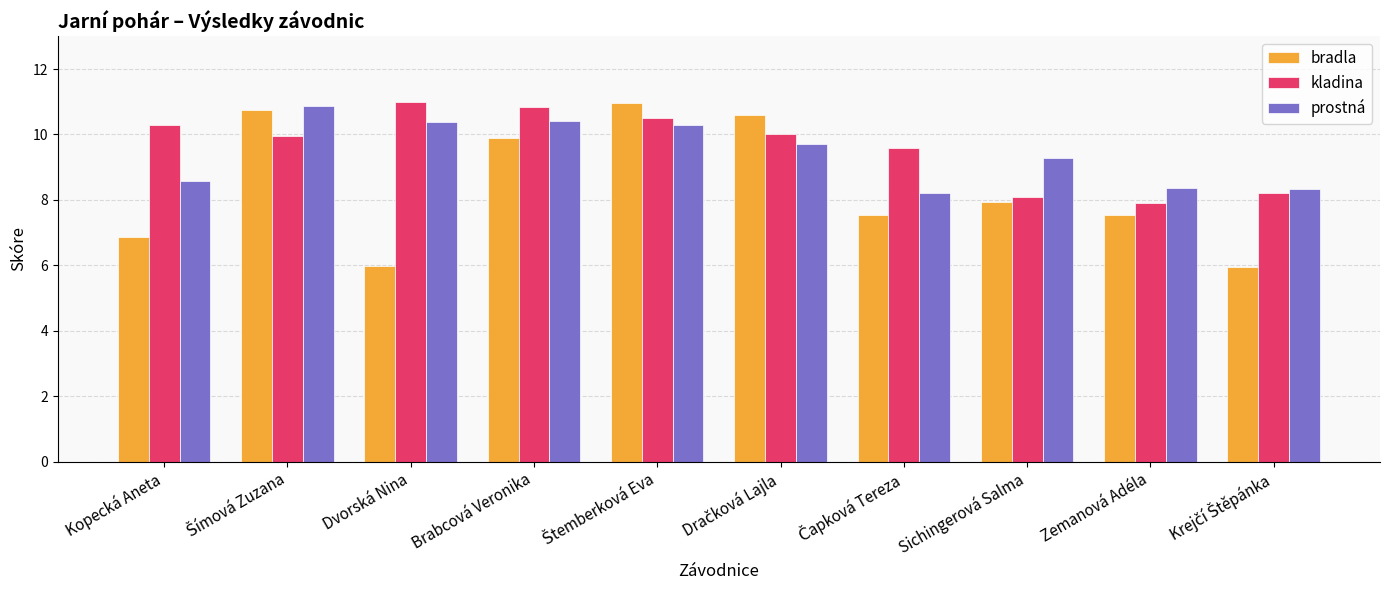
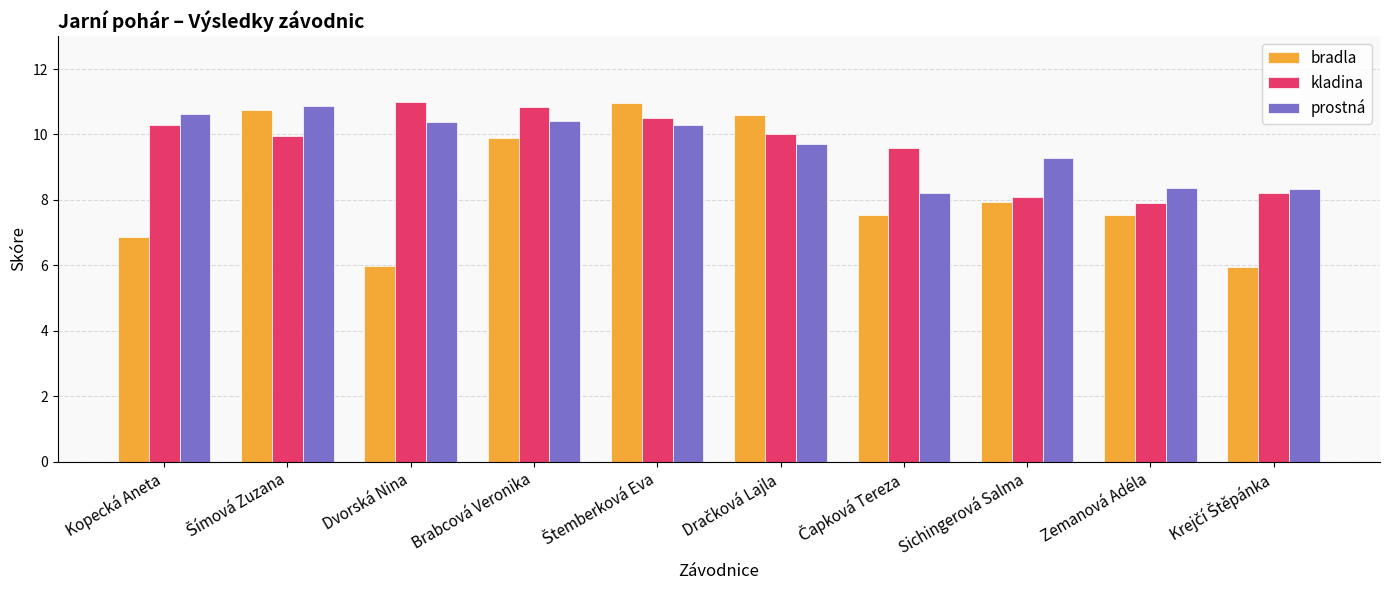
  {
    "bradla": {
      "Kopecká Aneta": 6.9,
      "Šímová Zuzana": 10.8,
      "Dvorská Nina": 6.0,
      "Brabcová Veronika": 9.9,
      "Štemberková Eva": 11.0,
      "Dračková Lajla": 10.6,
      "Čapková Tereza": 7.6,
      "Sichingerová Salma": 8.0,
      "Zemanová Adéla": 7.6,
      "Krejčí Štěpánka": 6.0
    },
    "kladina": {
      "Kopecká Aneta": 10.3,
      "Šímová Zuzana": 10.0,
      "Dvorská Nina": 11.0,
      "Brabcová Veronika": 10.9,
      "Štemberková Eva": 10.5,
      "Dračková Lajla": 10.0,
      "Čapková Tereza": 9.6,
      "Sichingerová Salma": 8.1,
      "Zemanová Adéla": 7.9,
      "Krejčí Štěpánka": 8.2
    },
    "prostná": {
-     "Kopecká Aneta": 8.6,
+     "Kopecká Aneta": 10.6,
      "Šímová Zuzana": 10.9,
      "Dvorská Nina": 10.4,
      "Brabcová Veronika": 10.4,
      "Štemberková Eva": 10.3,
      "Dračková Lajla": 9.7,
      "Čapková Tereza": 8.2,
      "Sichingerová Salma": 9.3,
      "Zemanová Adéla": 8.4,
      "Krejčí Štěpánka": 8.3
    }
  }
